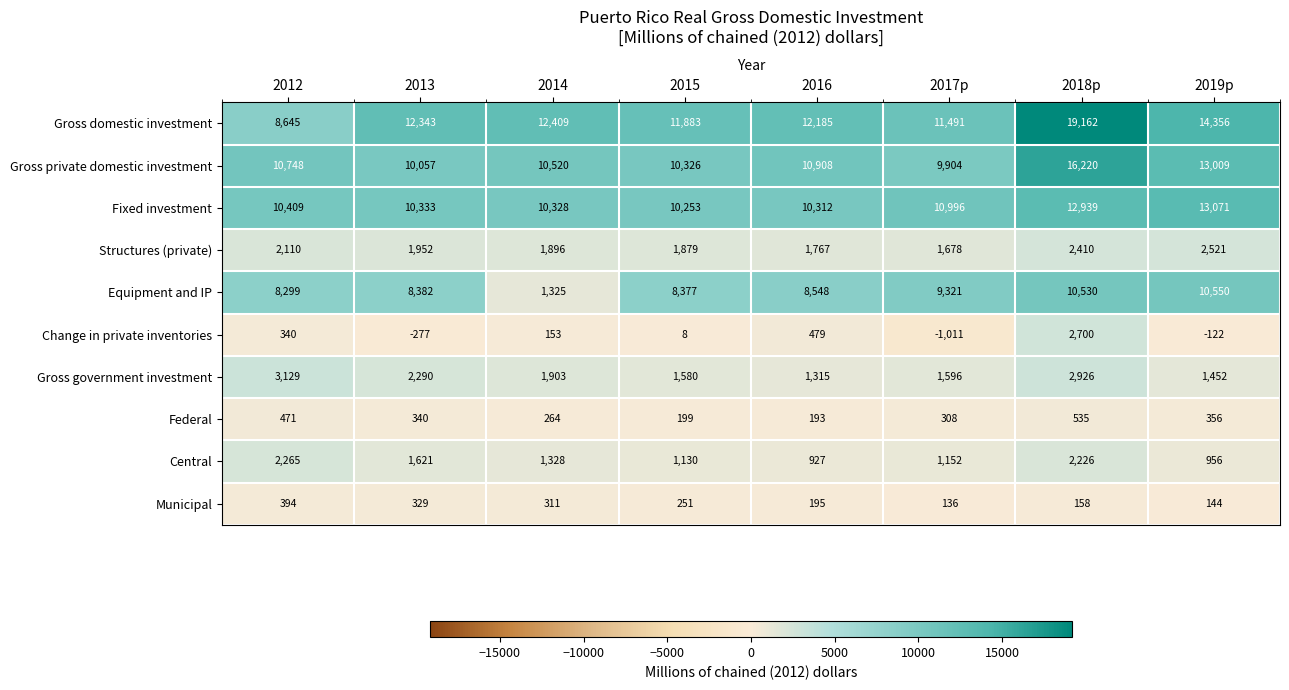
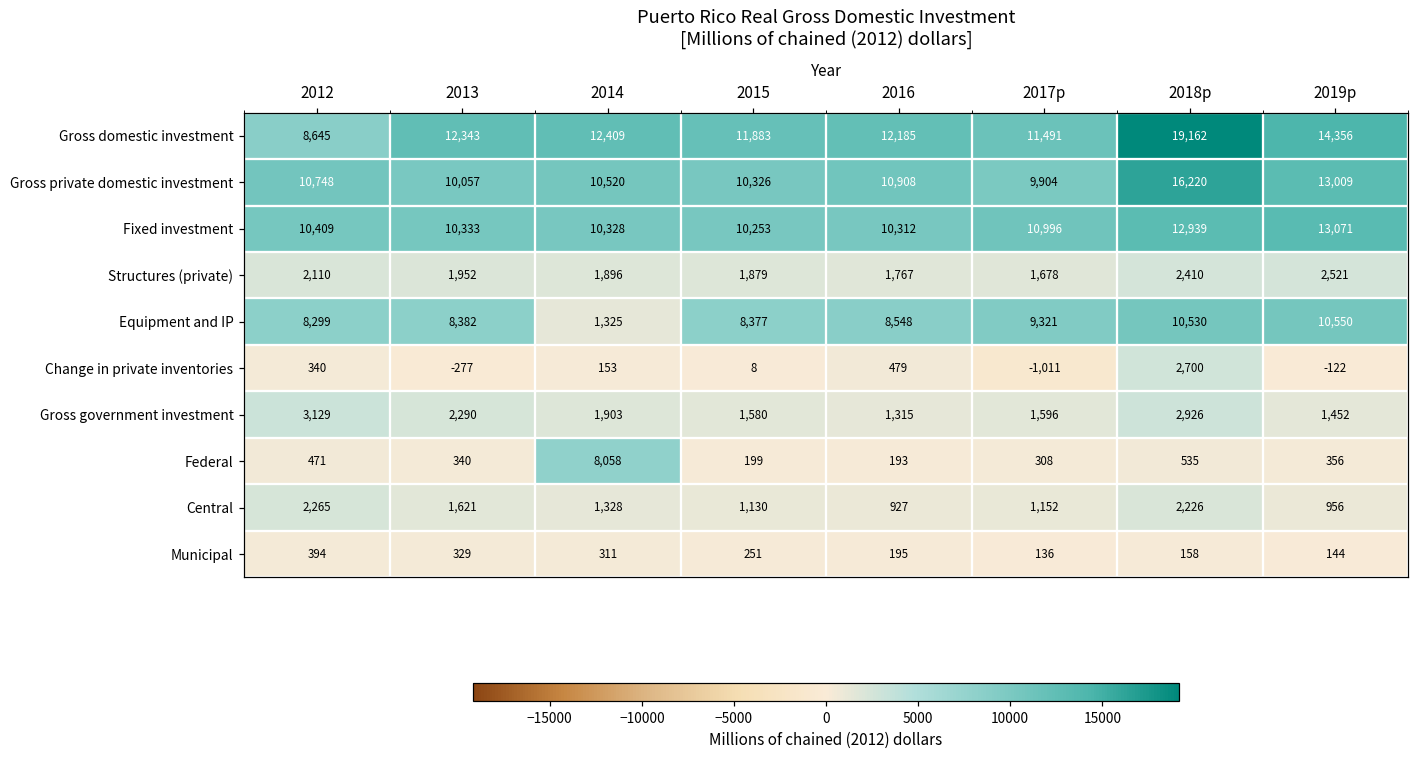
  {
    "Gross domestic investment": {
      "2012": "8,645",
      "2013": "12,343",
      "2014": "12,409",
      "2015": "11,883",
      "2016": "12,185",
      "2017p": "11,491",
      "2018p": "19,162",
      "2019p": "14,356"
    },
    "Gross private domestic investment": {
      "2012": "10,748",
      "2013": "10,057",
      "2014": "10,520",
      "2015": "10,326",
      "2016": "10,908",
      "2017p": "9,904",
      "2018p": "16,220",
      "2019p": "13,009"
    },
    "Fixed investment": {
      "2012": "10,409",
      "2013": "10,333",
      "2014": "10,328",
      "2015": "10,253",
      "2016": "10,312",
      "2017p": "10,996",
      "2018p": "12,939",
      "2019p": "13,071"
    },
    "Structures (private)": {
      "2012": "2,110",
      "2013": "1,952",
      "2014": "1,896",
      "2015": "1,879",
      "2016": "1,767",
      "2017p": "1,678",
      "2018p": "2,410",
      "2019p": "2,521"
    },
    "Equipment and IP": {
      "2012": "8,299",
      "2013": "8,382",
      "2014": "1,325",
      "2015": "8,377",
      "2016": "8,548",
      "2017p": "9,321",
      "2018p": "10,530",
      "2019p": "10,550"
    },
    "Change in private inventories": {
      "2012": "340",
      "2013": "-277",
      "2014": "153",
      "2015": "8",
      "2016": "479",
      "2017p": "-1,011",
      "2018p": "2,700",
      "2019p": "-122"
    },
    "Gross government investment": {
      "2012": "3,129",
      "2013": "2,290",
      "2014": "1,903",
      "2015": "1,580",
      "2016": "1,315",
      "2017p": "1,596",
      "2018p": "2,926",
      "2019p": "1,452"
    },
    "Federal": {
      "2012": "471",
      "2013": "340",
-     "2014": "264",
+     "2014": "8,058",
      "2015": "199",
      "2016": "193",
      "2017p": "308",
      "2018p": "535",
      "2019p": "356"
    },
    "Central": {
      "2012": "2,265",
      "2013": "1,621",
      "2014": "1,328",
      "2015": "1,130",
      "2016": "927",
      "2017p": "1,152",
      "2018p": "2,226",
      "2019p": "956"
    },
    "Municipal": {
      "2012": "394",
      "2013": "329",
      "2014": "311",
      "2015": "251",
      "2016": "195",
      "2017p": "136",
      "2018p": "158",
      "2019p": "144"
    }
  }
